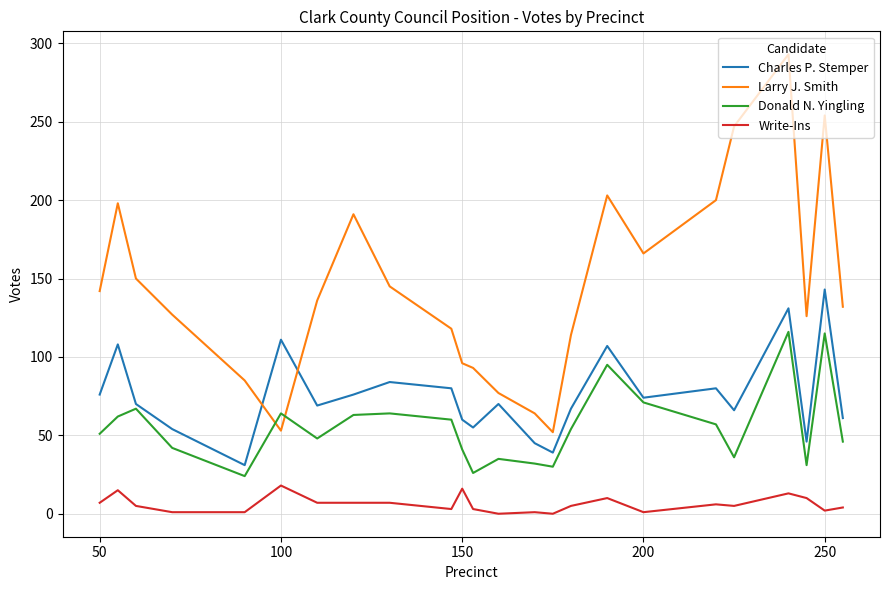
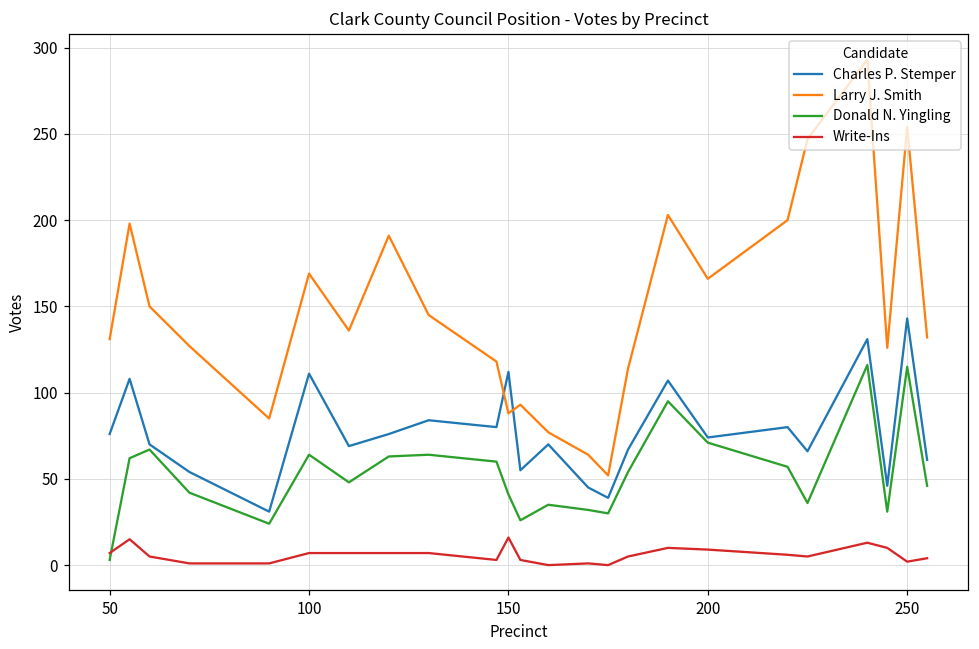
  {
    "Charles P. Stemper": {
      "50": 76,
      "100": 111,
-     "150": 60,
+     "150": 112,
      "200": 74,
      "250": 143
    },
    "Larry J. Smith": {
-     "50": 142,
-     "100": 53,
-     "150": 96,
+     "50": 131,
+     "100": 169,
+     "150": 88,
      "200": 166
    },
    "Donald N. Yingling": {
-     "50": 51,
+     "50": 3,
      "100": 64,
      "150": 41,
      "200": 71,
      "250": 115
    },
    "Write-Ins": {
      "50": 7,
-     "100": 18,
+     "100": 7,
      "150": 16,
-     "200": 1,
+     "200": 9,
      "250": 2
    }
  }
